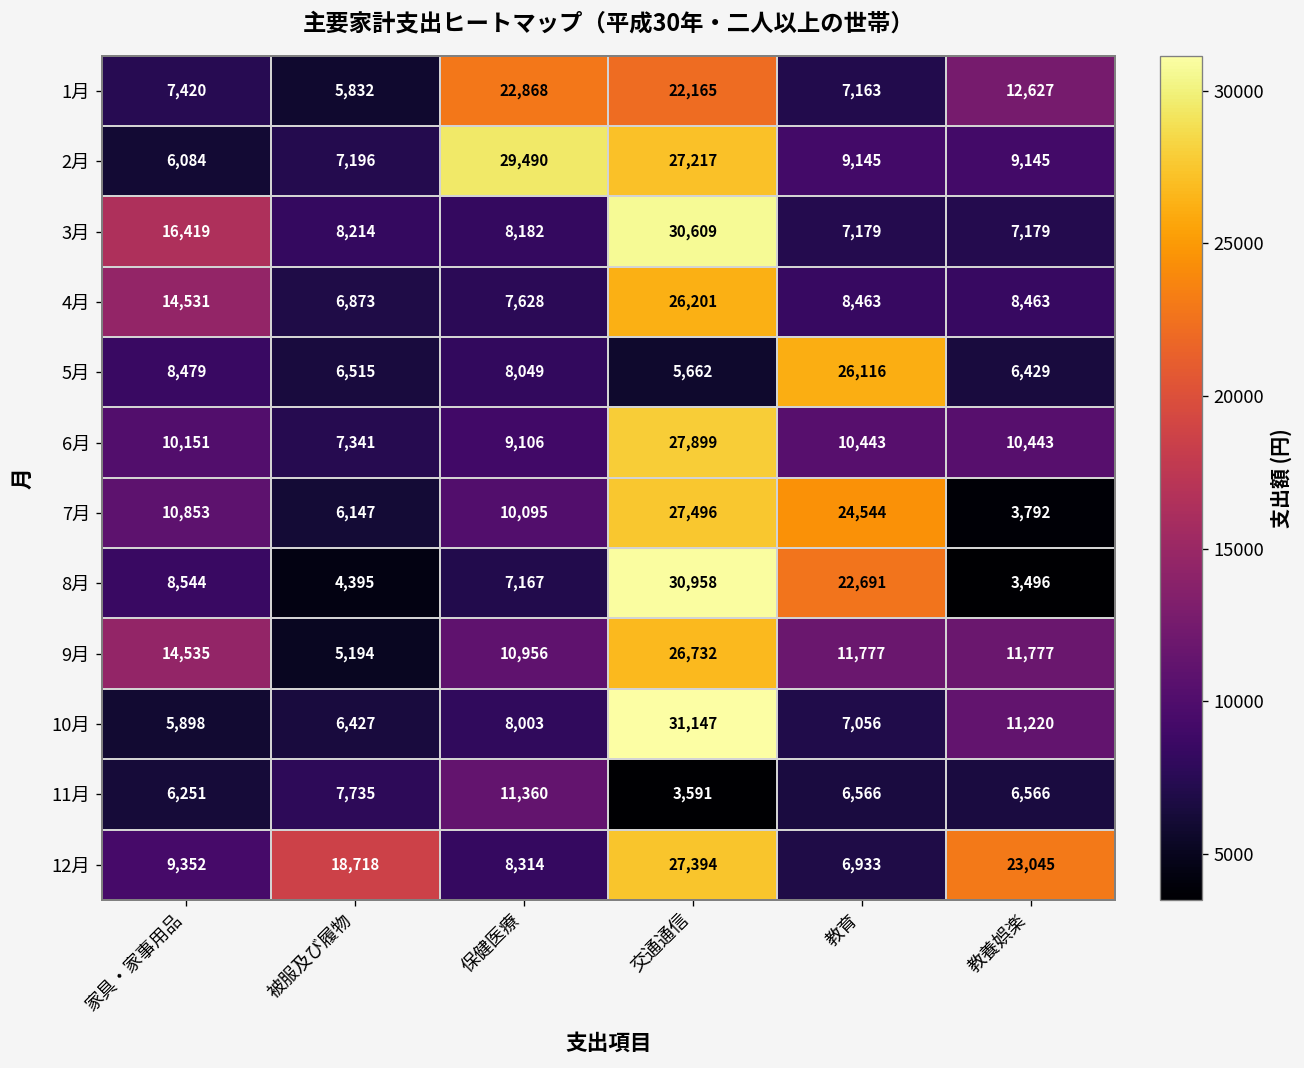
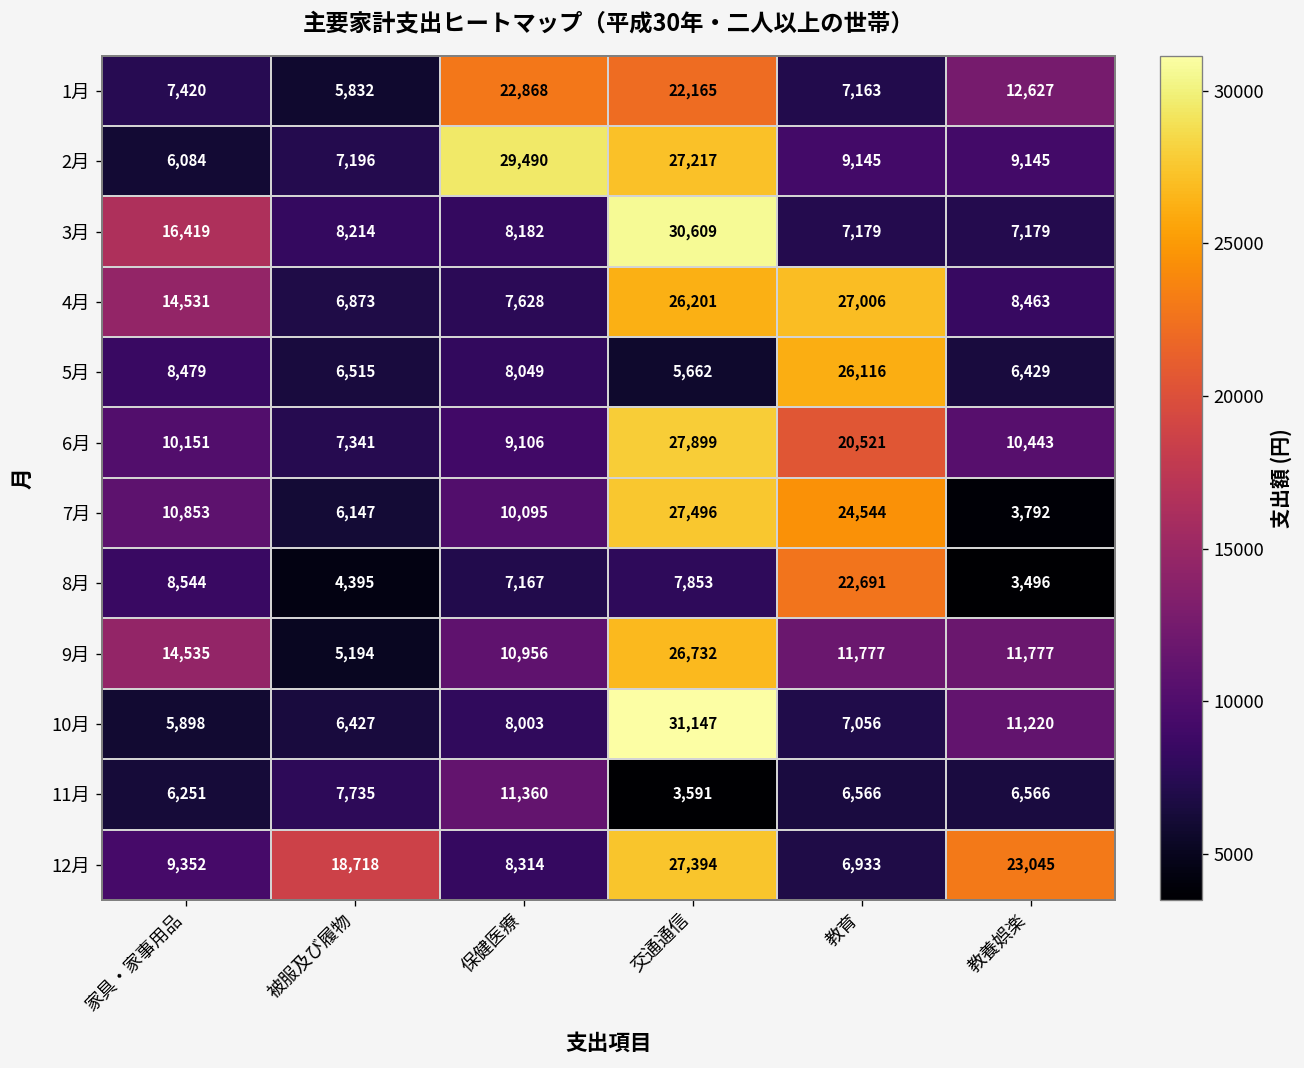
  {
    "1月": {
      "家具・家事用品": "7,420",
      "被服及び履物": "5,832",
      "保健医療": "22,868",
      "交通通信": "22,165",
      "教育": "7,163",
      "教養娯楽": "12,627"
    },
    "2月": {
      "家具・家事用品": "6,084",
      "被服及び履物": "7,196",
      "保健医療": "29,490",
      "交通通信": "27,217",
      "教育": "9,145",
      "教養娯楽": "9,145"
    },
    "3月": {
      "家具・家事用品": "16,419",
      "被服及び履物": "8,214",
      "保健医療": "8,182",
      "交通通信": "30,609",
      "教育": "7,179",
      "教養娯楽": "7,179"
    },
    "4月": {
      "家具・家事用品": "14,531",
      "被服及び履物": "6,873",
      "保健医療": "7,628",
      "交通通信": "26,201",
-     "教育": "8,463",
+     "教育": "27,006",
      "教養娯楽": "8,463"
    },
    "5月": {
      "家具・家事用品": "8,479",
      "被服及び履物": "6,515",
      "保健医療": "8,049",
      "交通通信": "5,662",
      "教育": "26,116",
      "教養娯楽": "6,429"
    },
    "6月": {
      "家具・家事用品": "10,151",
      "被服及び履物": "7,341",
      "保健医療": "9,106",
      "交通通信": "27,899",
-     "教育": "10,443",
+     "教育": "20,521",
      "教養娯楽": "10,443"
    },
    "7月": {
      "家具・家事用品": "10,853",
      "被服及び履物": "6,147",
      "保健医療": "10,095",
      "交通通信": "27,496",
      "教育": "24,544",
      "教養娯楽": "3,792"
    },
    "8月": {
      "家具・家事用品": "8,544",
      "被服及び履物": "4,395",
      "保健医療": "7,167",
-     "交通通信": "30,958",
+     "交通通信": "7,853",
      "教育": "22,691",
      "教養娯楽": "3,496"
    },
    "9月": {
      "家具・家事用品": "14,535",
      "被服及び履物": "5,194",
      "保健医療": "10,956",
      "交通通信": "26,732",
      "教育": "11,777",
      "教養娯楽": "11,777"
    },
    "10月": {
      "家具・家事用品": "5,898",
      "被服及び履物": "6,427",
      "保健医療": "8,003",
      "交通通信": "31,147",
      "教育": "7,056",
      "教養娯楽": "11,220"
    },
    "11月": {
      "家具・家事用品": "6,251",
      "被服及び履物": "7,735",
      "保健医療": "11,360",
      "交通通信": "3,591",
      "教育": "6,566",
      "教養娯楽": "6,566"
    },
    "12月": {
      "家具・家事用品": "9,352",
      "被服及び履物": "18,718",
      "保健医療": "8,314",
      "交通通信": "27,394",
      "教育": "6,933",
      "教養娯楽": "23,045"
    }
  }
